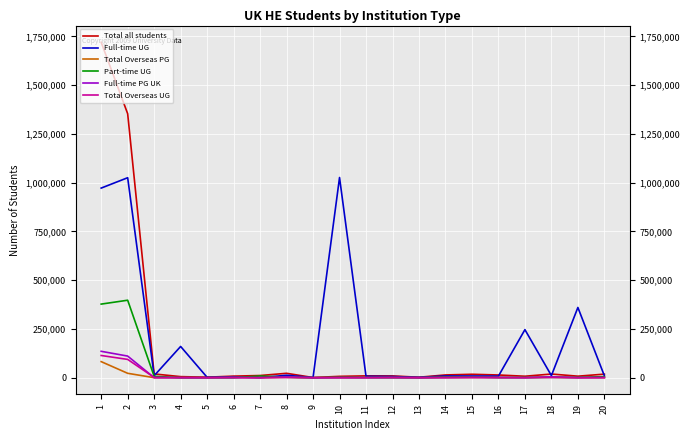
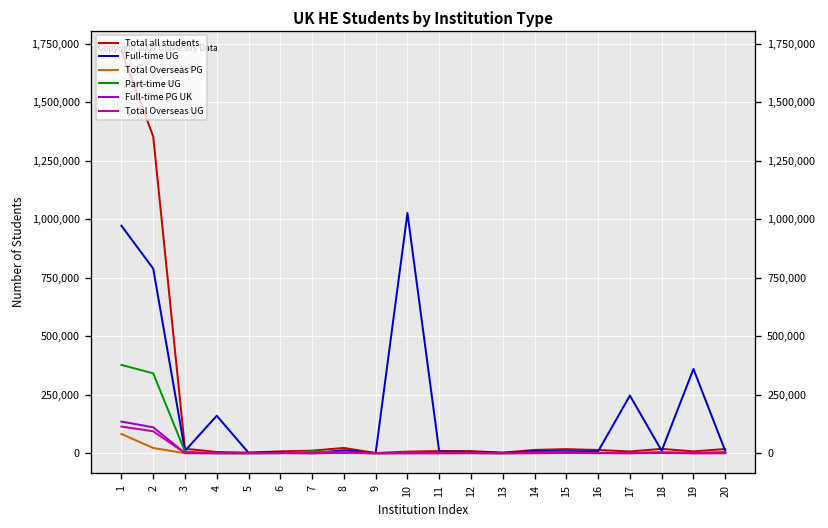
  {
    "Total all students": {
      "2": "1,350,000"
    },
    "Full-time UG": {
      "1": "970,000",
-     "2": "1,030,000",
+     "2": "790,000",
      "4": "160,000",
      "10": "1,030,000",
      "17": "250,000",
      "19": "360,000"
    },
    "Total Overseas PG": {
      "1": "80,000",
      "2": "20,000"
    },
    "Part-time UG": {
      "1": "380,000",
-     "2": "400,000"
+     "2": "340,000"
    },
    "Full-time PG UK": {
      "1": "140,000",
      "2": "110,000"
    },
    "Total Overseas UG": {
      "1": "110,000",
      "2": "90,000"
    }
  }
